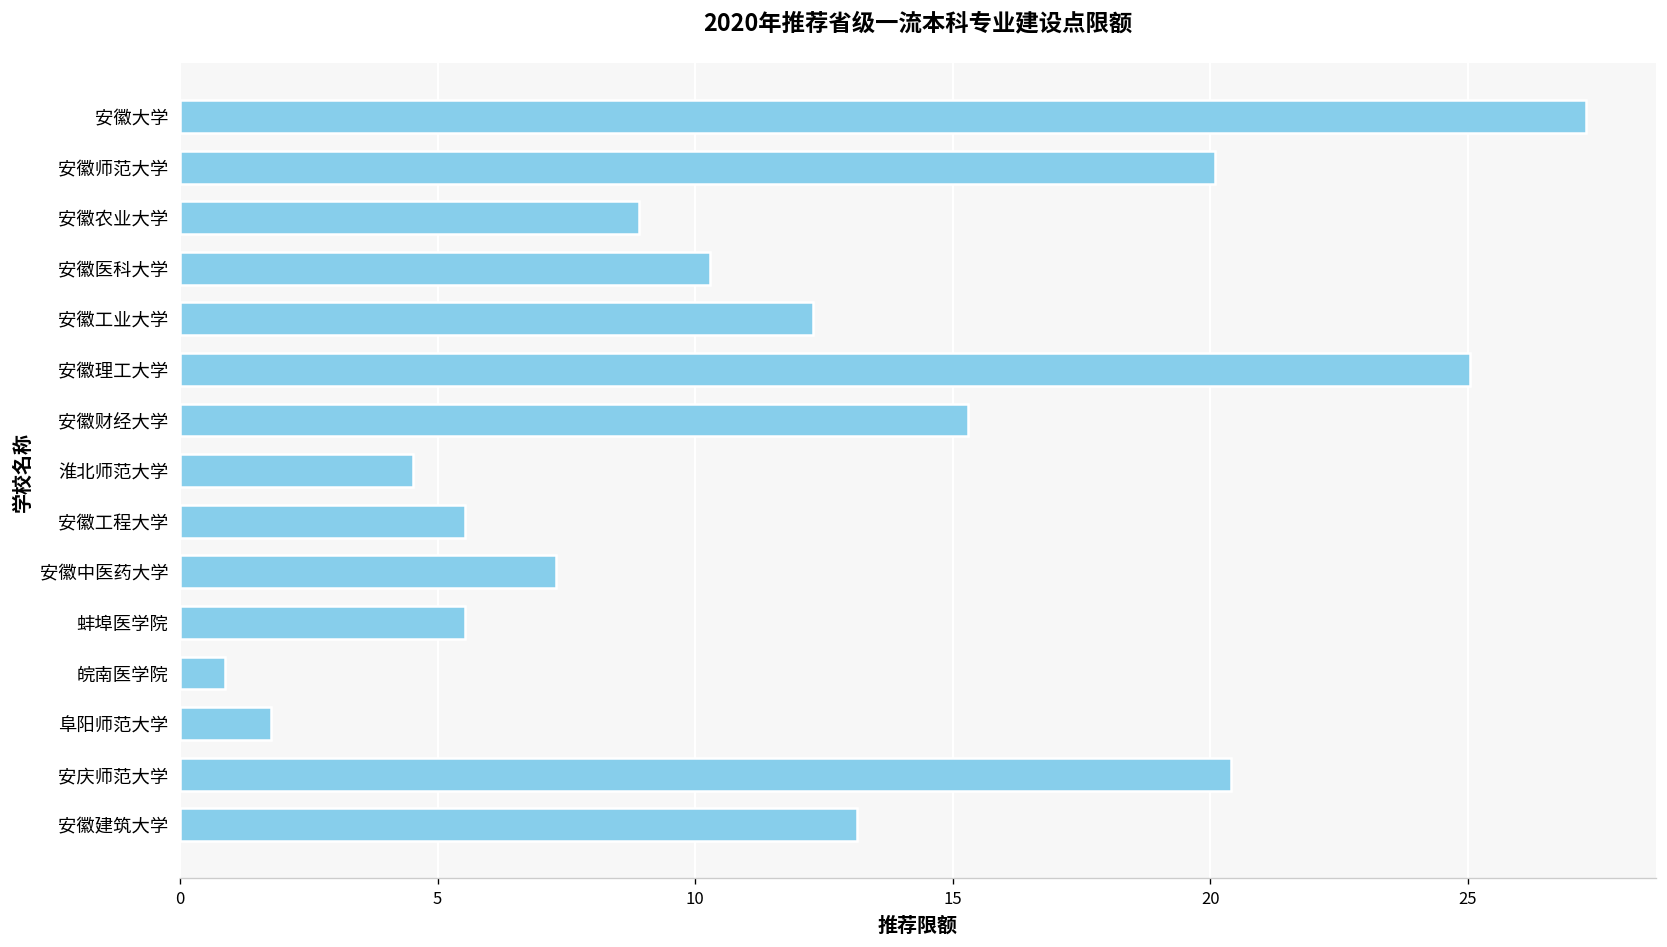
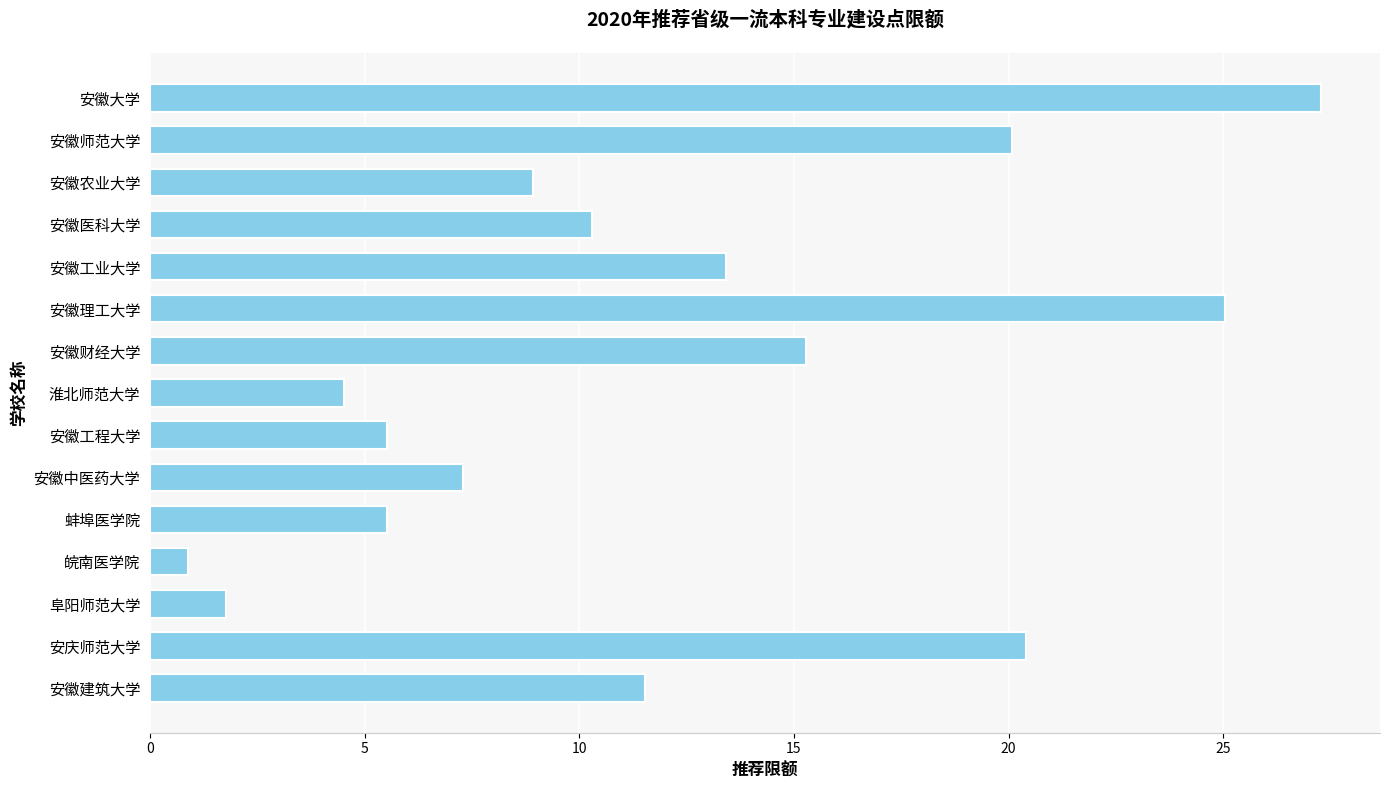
  {
    "安徽大学": 27.3,
    "安徽师范大学": 20.1,
    "安徽农业大学": 8.9,
    "安徽医科大学": 10.3,
-   "安徽工业大学": 12.3,
+   "安徽工业大学": 13.4,
    "安徽理工大学": 25.0,
    "安徽财经大学": 15.3,
    "淮北师范大学": 4.5,
    "安徽工程大学": 5.5,
    "安徽中医药大学": 7.3,
    "蚌埠医学院": 5.5,
    "皖南医学院": 0.9,
    "阜阳师范大学": 1.8,
    "安庆师范大学": 20.4,
-   "安徽建筑大学": 13.2
+   "安徽建筑大学": 11.5
  }
